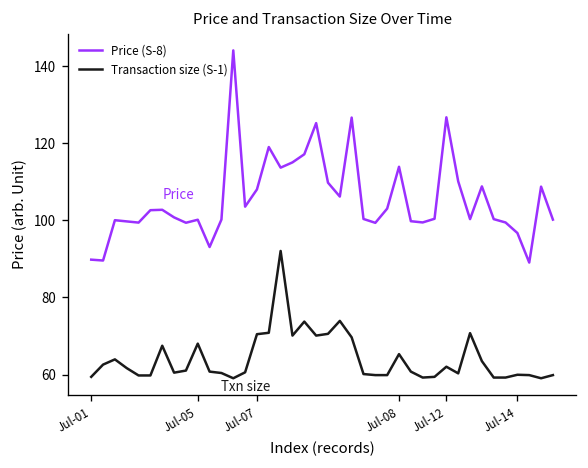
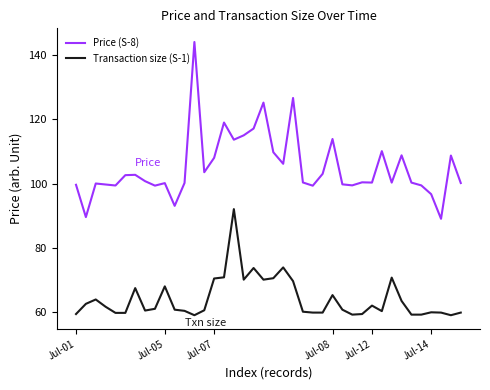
  {
    "Price (S-8)": {
-     "Jul-01": 90,
+     "Jul-01": 100,
      "Jul-05": 100,
      "Jul-07": 108,
      "Jul-08": 114,
-     "Jul-12": 127,
+     "Jul-12": 100,
      "Jul-14": 97
    },
    "Transaction size (S-1)": {
      "Jul-01": 59,
      "Jul-05": 68,
      "Jul-07": 70,
      "Jul-08": 65,
      "Jul-12": 62,
      "Jul-14": 60
    }
  }
